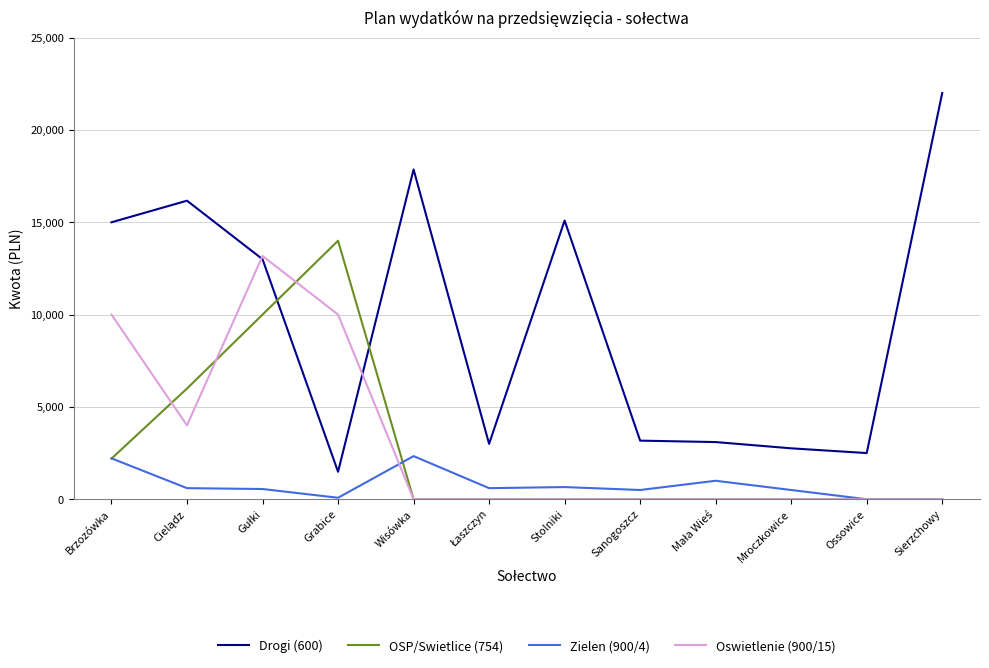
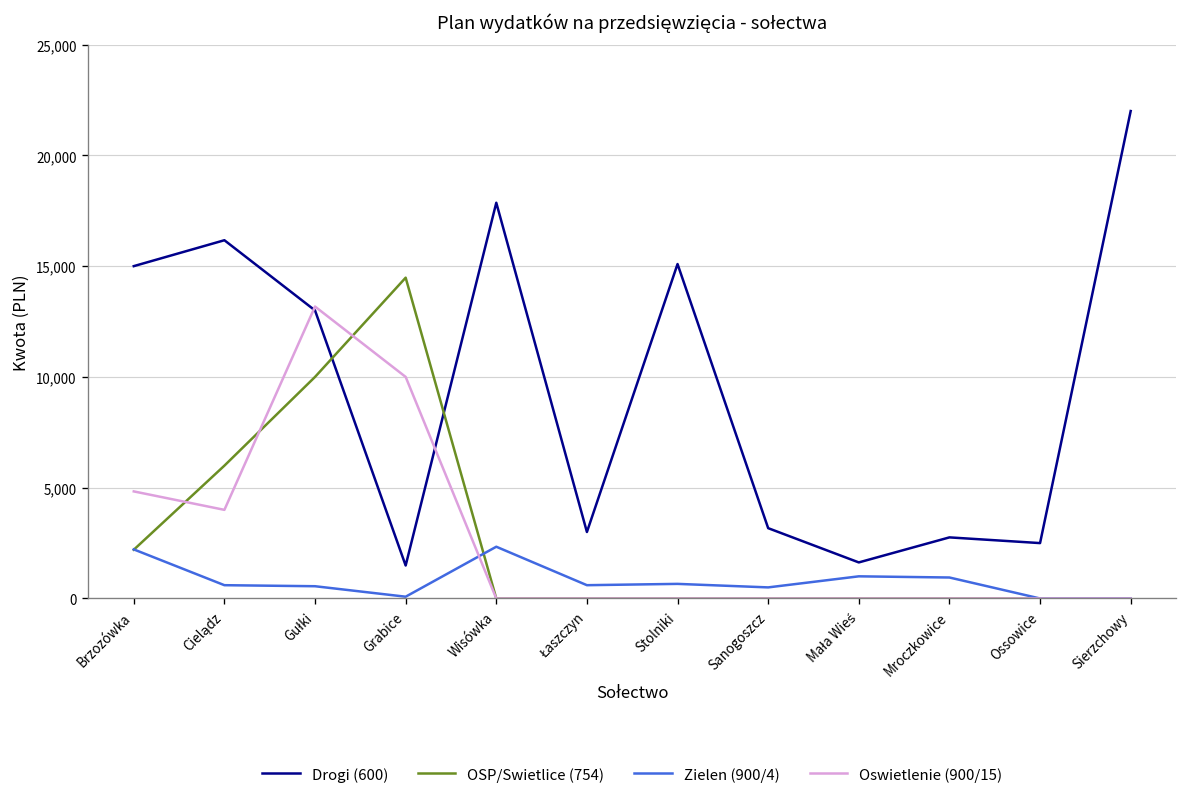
  {
    "Drogi (600)": {
      "Brzozówka": "15,000",
      "Cielądz": "16,200",
      "Gułki": "13,000",
      "Grabice": "1,500",
      "Wisówka": "17,900",
      "Łaszczyn": "3,000",
      "Stolniki": "15,100",
      "Sanogoszcz": "3,200",
-     "Mała Wieś": "3,100",
+     "Mała Wieś": "1,600",
      "Mroczkowice": "2,800",
      "Ossowice": "2,500",
      "Sierzchowy": "22,000"
    },
    "OSP/Swietlice (754)": {
      "Cielądz": "6,000",
      "Gułki": "10,000",
-     "Grabice": "14,000"
+     "Grabice": "14,500"
    },
    "Zielen (900/4)": {
      "Cielądz": "600",
      "Gułki": "600",
      "Grabice": "100",
      "Wisówka": "2,300",
      "Łaszczyn": "600",
      "Stolniki": "700",
      "Sanogoszcz": "500",
      "Mała Wieś": "1,000",
-     "Mroczkowice": "500"
+     "Mroczkowice": "900"
    },
    "Oswietlenie (900/15)": {
-     "Brzozówka": "10,000",
+     "Brzozówka": "4,800",
      "Cielądz": "4,000",
      "Gułki": "13,200",
      "Grabice": "10,000"
    }
  }
